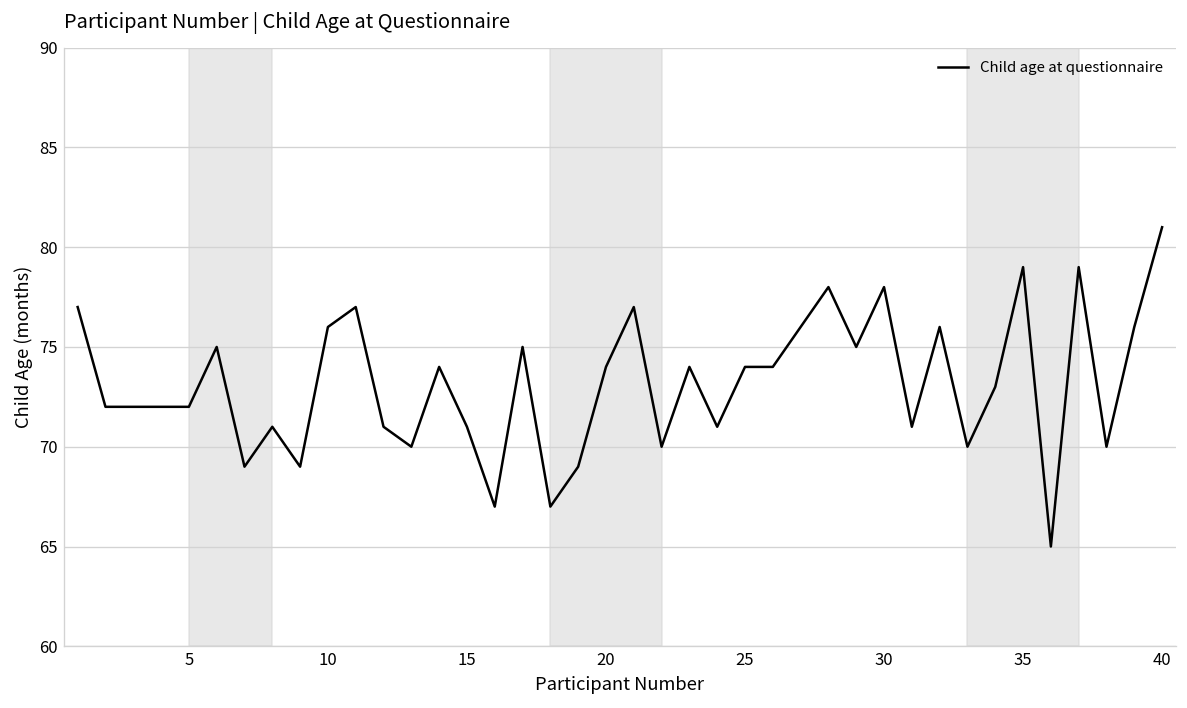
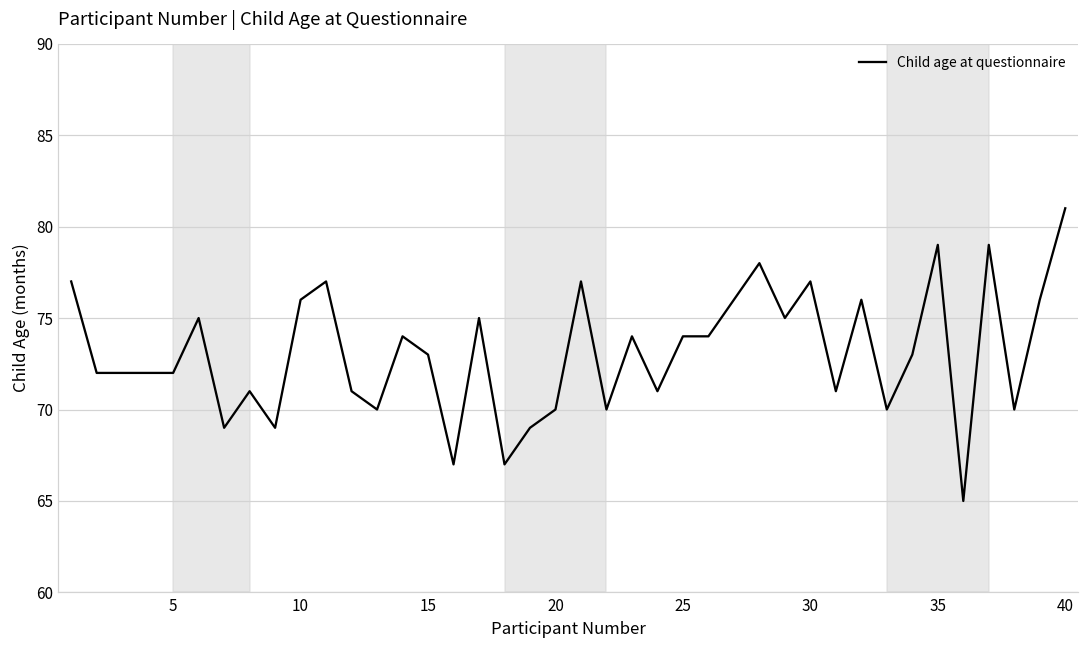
  {
    "5": 72,
    "10": 76,
-   "15": 71,
-   "20": 74,
+   "15": 73,
+   "20": 70,
    "25": 74,
-   "30": 78,
+   "30": 77,
    "35": 79,
    "40": 81
  }
